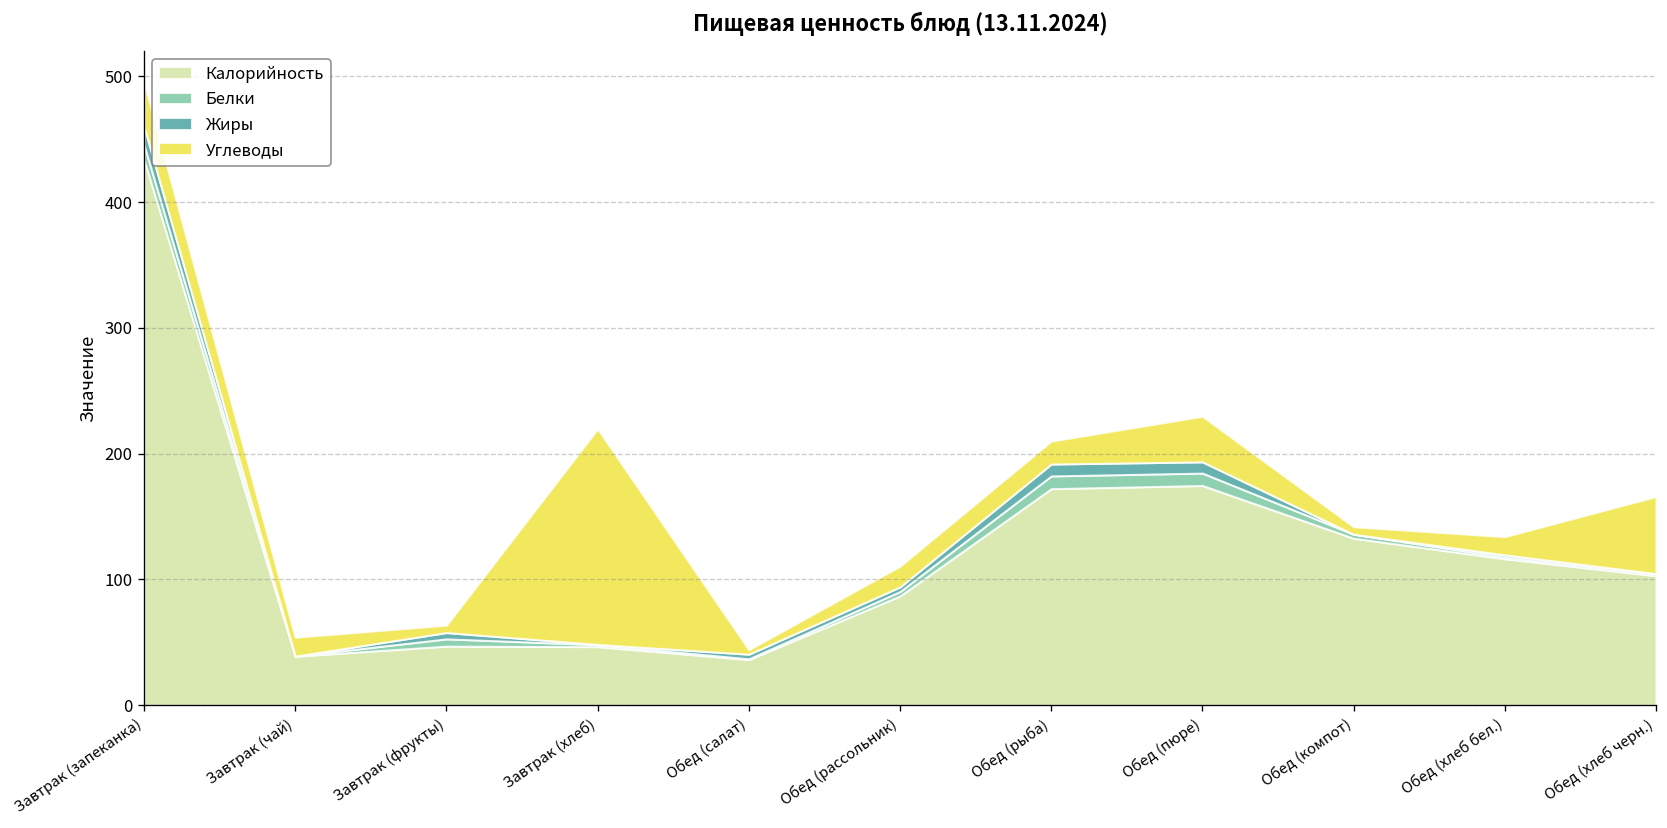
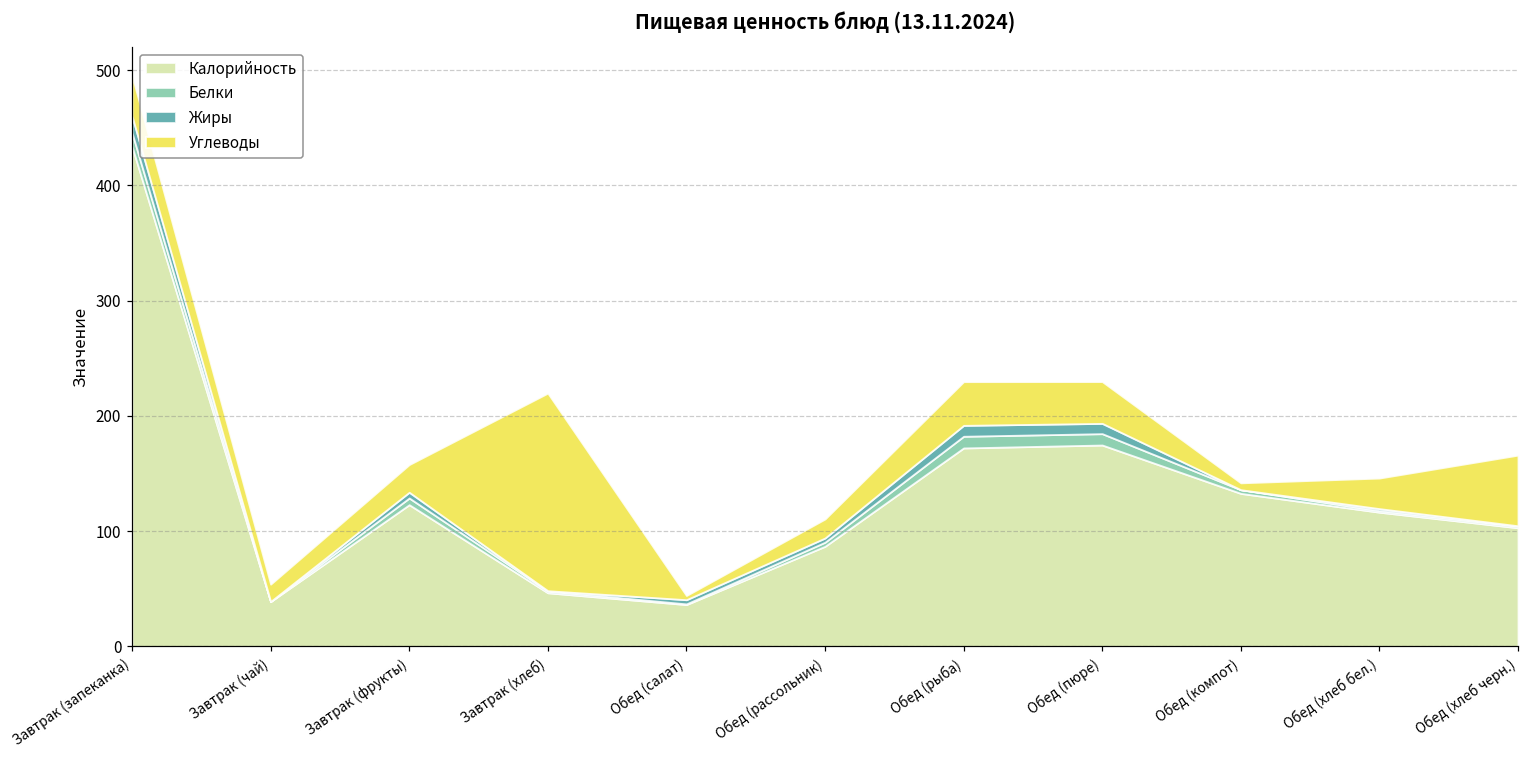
  {
    "Калорийность": {
      "Завтрак (запеканка)": 434,
-     "Завтрак (фрукты)": 47,
+     "Завтрак (фрукты)": 123,
      "Обед (рассольник)": 87,
      "Обед (рыба)": 172,
      "Обед (пюре)": 175,
      "Обед (компот)": 133
    },
    "Углеводы": {
      "Завтрак (запеканка)": 35,
      "Завтрак (чай)": 15,
-     "Завтрак (фрукты)": 6,
+     "Завтрак (фрукты)": 24,
      "Завтрак (хлеб)": 171,
      "Обед (салат)": 4,
      "Обед (рассольник)": 17,
-     "Обед (рыба)": 18,
+     "Обед (рыба)": 38,
      "Обед (пюре)": 36,
      "Обед (компот)": 6,
-     "Обед (хлеб бел.)": 14,
+     "Обед (хлеб бел.)": 27,
      "Обед (хлеб черн.)": 61
    }
  }
